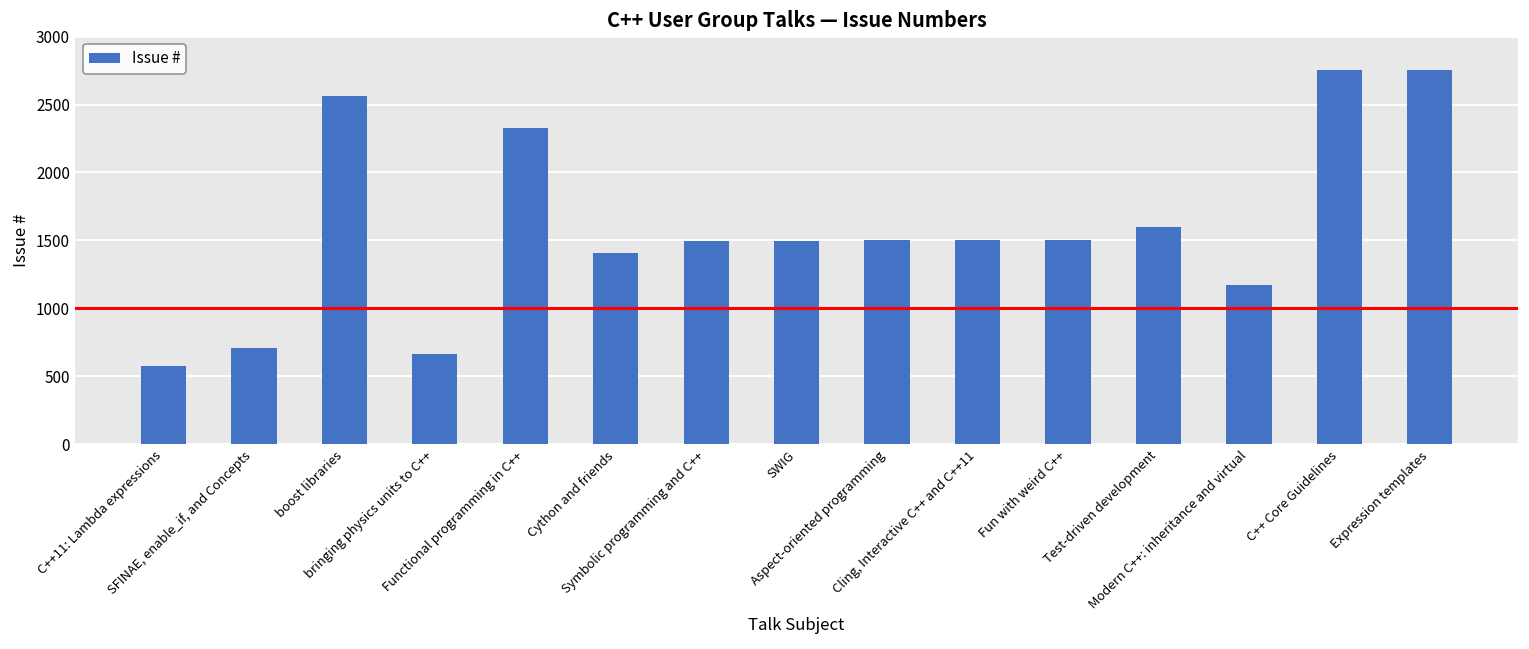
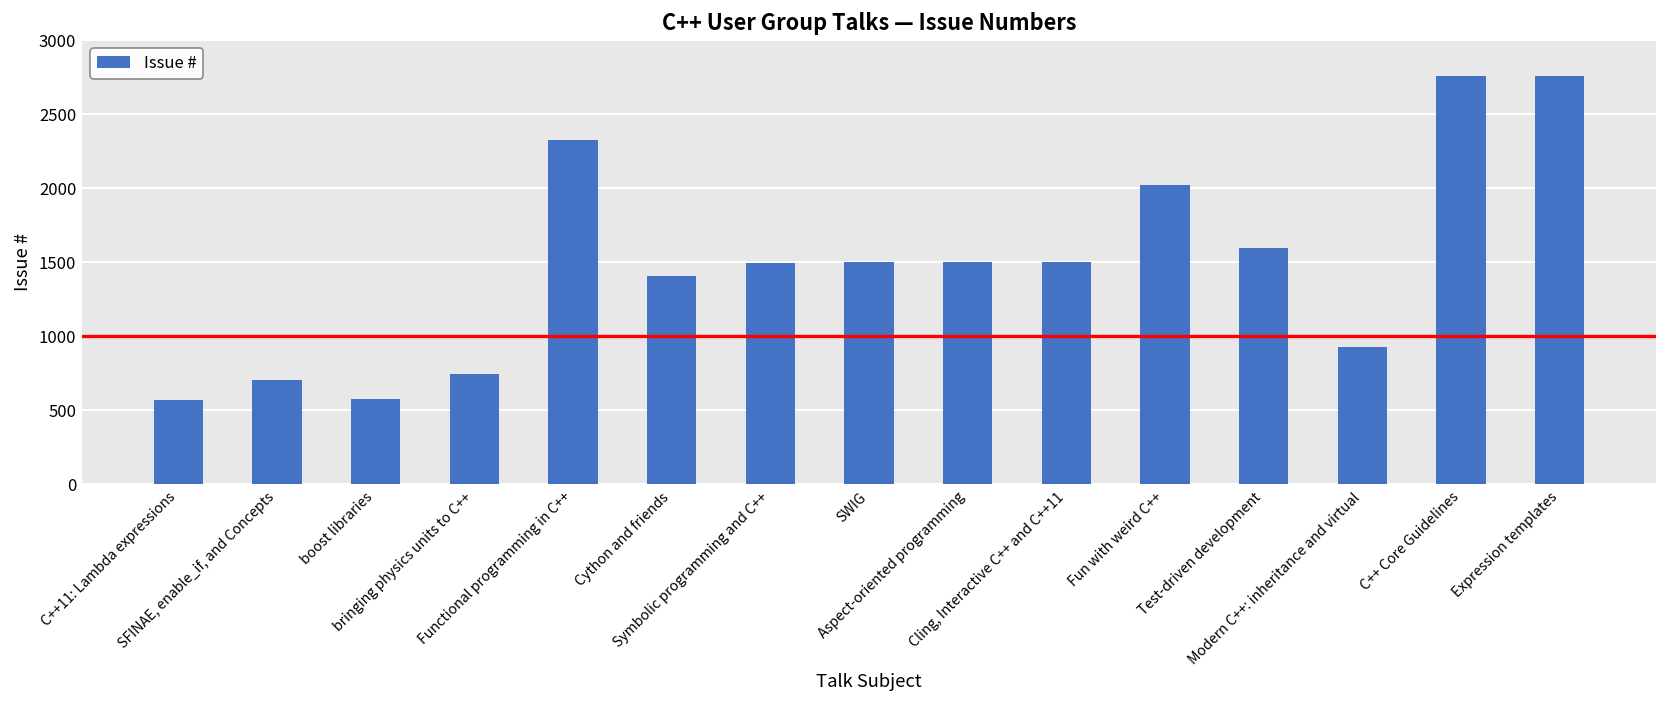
  {
    "C++11: Lambda expressions": 570,
    "SFINAE, enable_if, and Concepts": 710,
-   "boost libraries": 2560,
-   "bringing physics units to C++": 660,
+   "boost libraries": 580,
+   "bringing physics units to C++": 750,
    "Functional programming in C++": 2330,
    "Cython and friends": 1400,
    "Symbolic programming and C++": 1500,
    "SWIG": 1500,
    "Aspect-oriented programming": 1500,
    "Cling, Interactive C++ and C++11": 1500,
-   "Fun with weird C++": 1500,
+   "Fun with weird C++": 2020,
    "Test-driven development": 1600,
-   "Modern C++: inheritance and virtual": 1170,
+   "Modern C++: inheritance and virtual": 930,
    "C++ Core Guidelines": 2760,
    "Expression templates": 2760
  }
